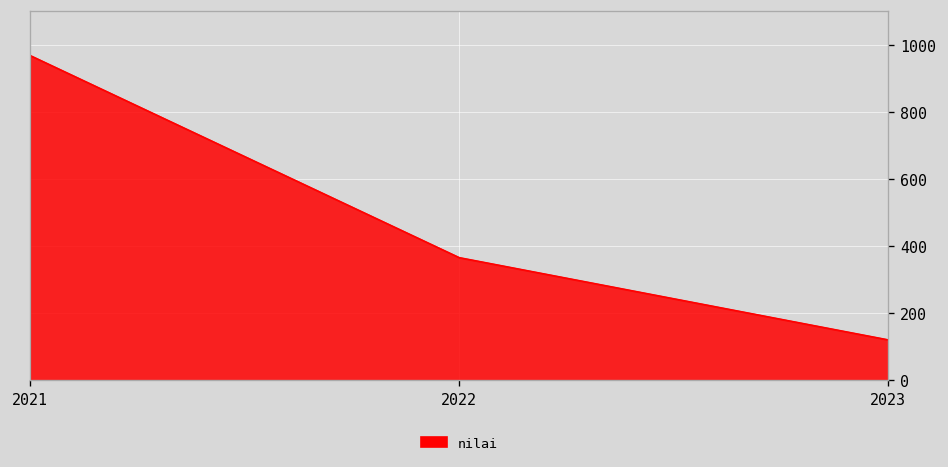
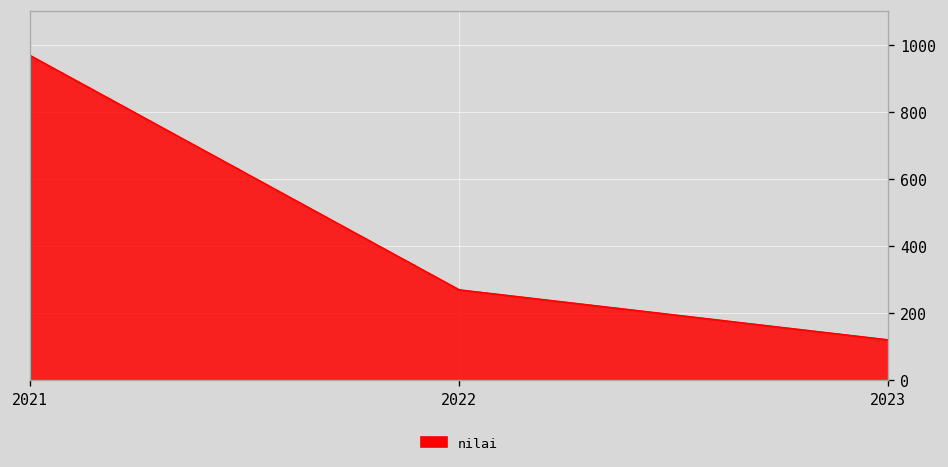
  {
    "2021": 970,
-   "2022": 370,
+   "2022": 270,
    "2023": 120
  }
